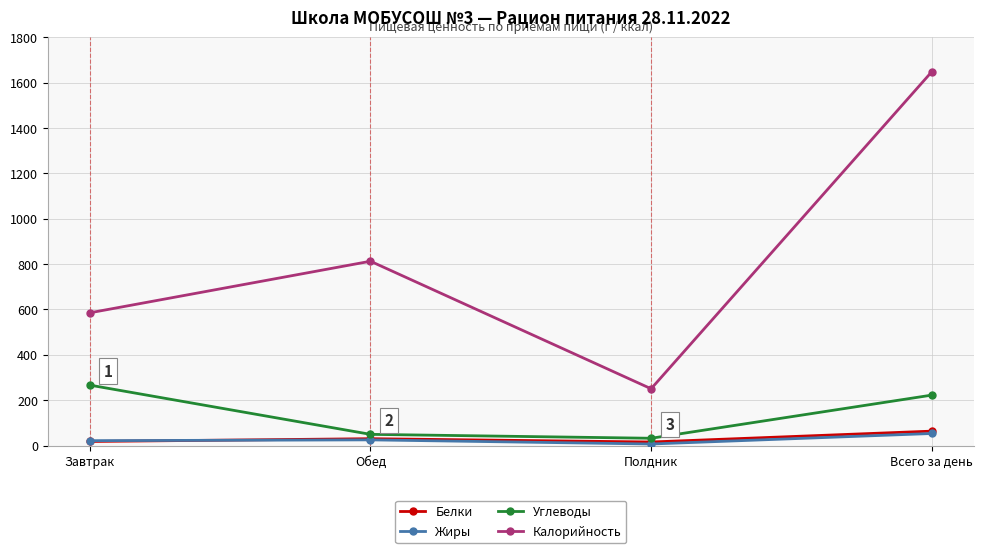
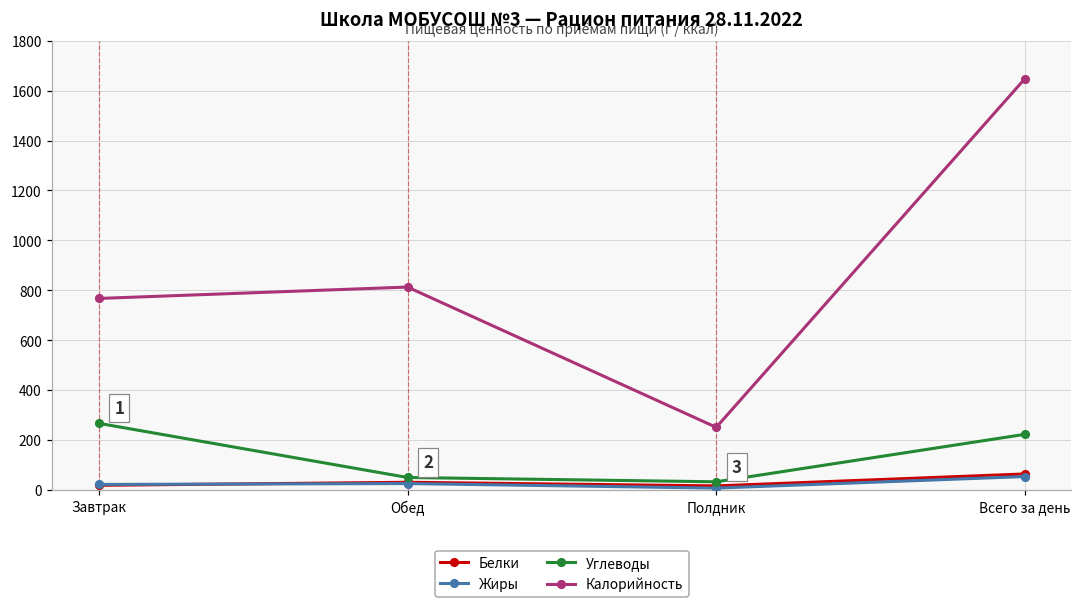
  {
    "Углеводы": {
      "Всего за день": 220
    },
    "Калорийность": {
-     "Завтрак": 590,
+     "Завтрак": 770,
      "Обед": 810,
      "Полдник": 250,
      "Всего за день": 1650
    }
  }
